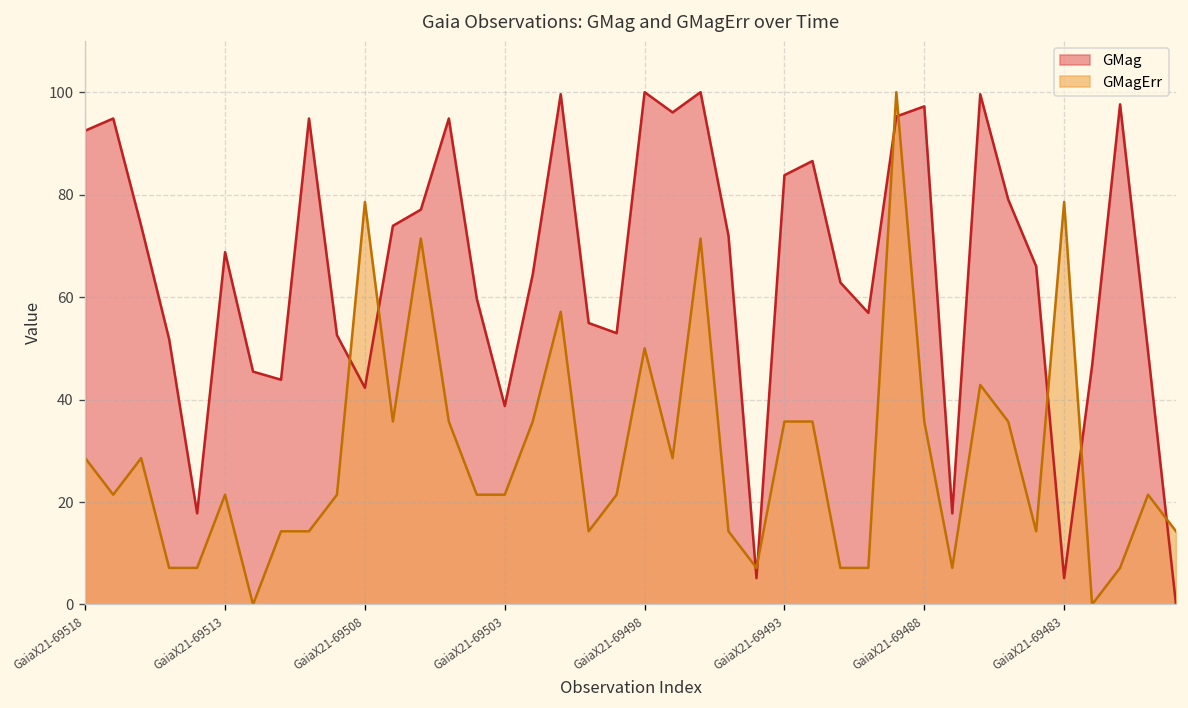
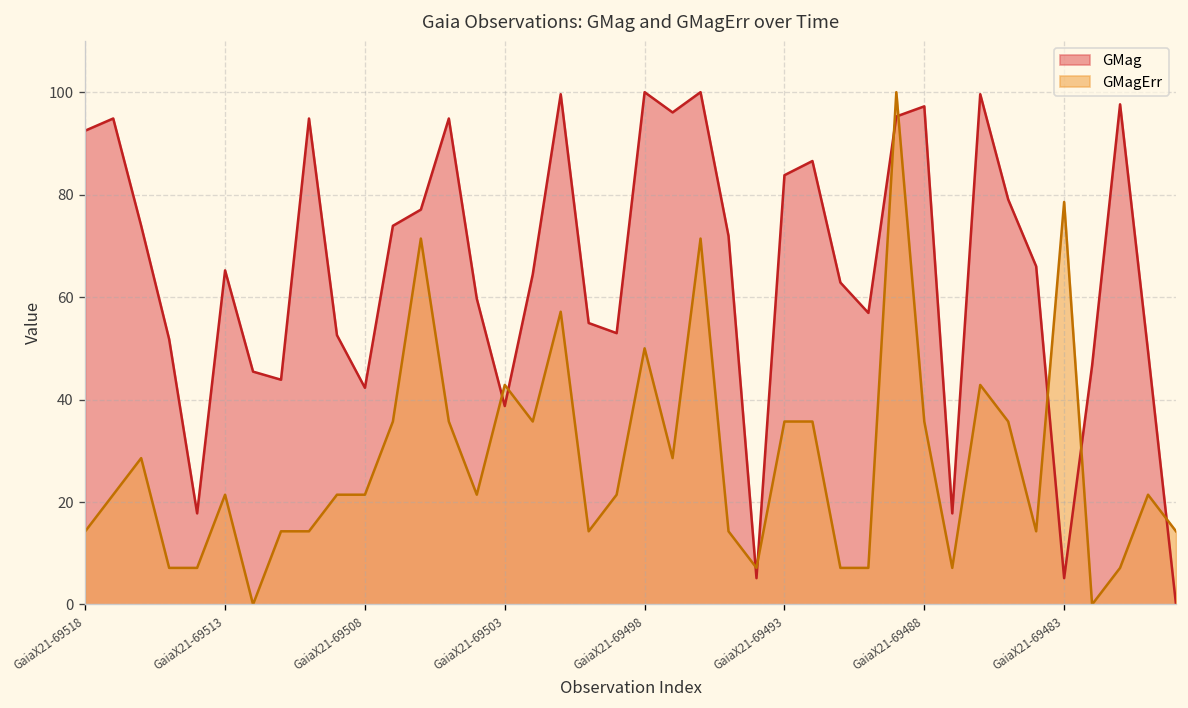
  {
    "GMag": {
      "GaiaX21-69518": 92,
-     "GaiaX21-69513": 69,
+     "GaiaX21-69513": 65,
      "GaiaX21-69508": 42,
      "GaiaX21-69503": 39,
      "GaiaX21-69498": 100,
      "GaiaX21-69493": 84,
      "GaiaX21-69488": 97,
      "GaiaX21-69483": 5
    },
    "GMagErr": {
-     "GaiaX21-69518": 29,
+     "GaiaX21-69518": 14,
      "GaiaX21-69513": 21,
-     "GaiaX21-69508": 79,
-     "GaiaX21-69503": 21,
+     "GaiaX21-69508": 21,
+     "GaiaX21-69503": 43,
      "GaiaX21-69498": 50,
      "GaiaX21-69493": 36,
      "GaiaX21-69488": 36,
      "GaiaX21-69483": 79
    }
  }
